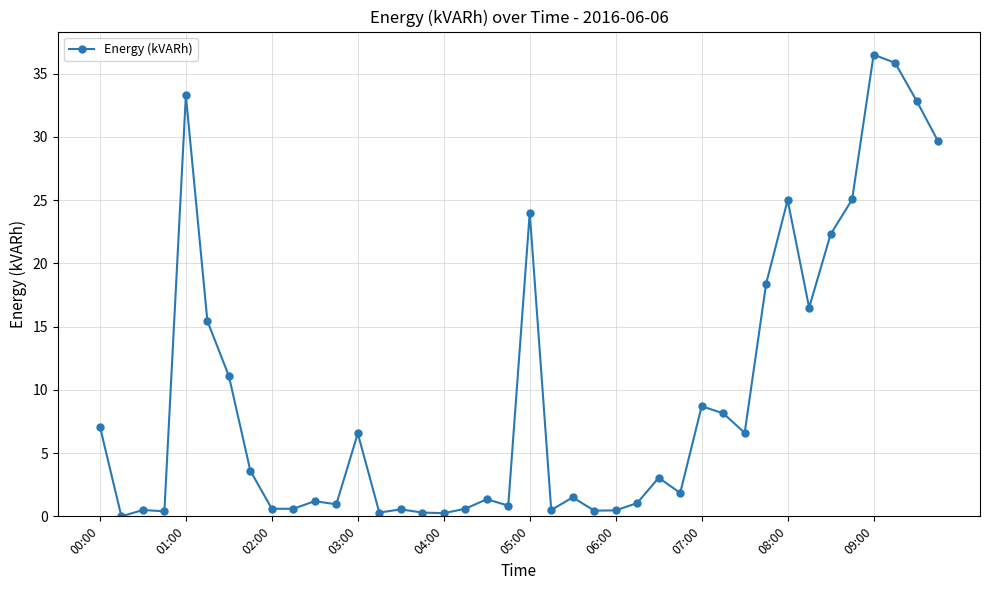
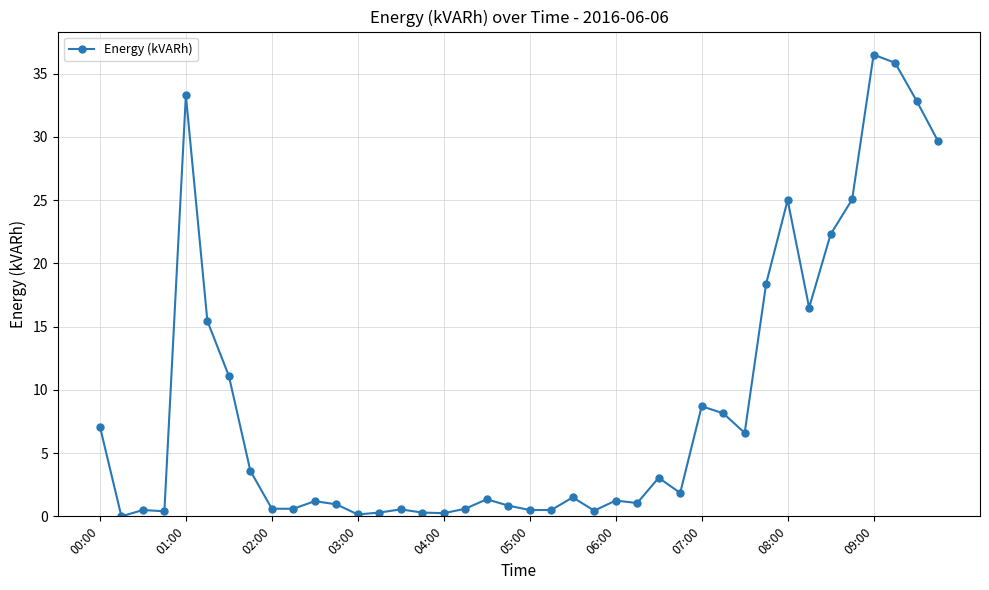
  {
    "00:00": 7.1,
    "01:00": 33.3,
    "02:00": 0.6,
-   "03:00": 6.6,
+   "03:00": 0.2,
    "04:00": 0.3,
-   "05:00": 24.0,
-   "06:00": 0.5,
+   "05:00": 0.5,
+   "06:00": 1.3,
    "07:00": 8.7,
    "08:00": 25.0,
    "09:00": 36.5
  }
